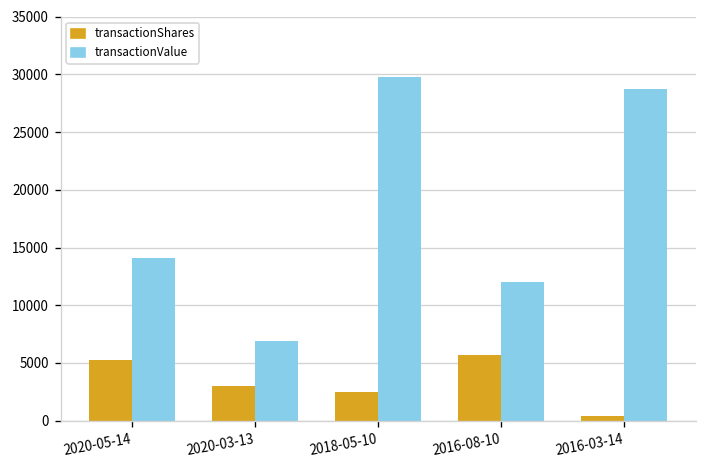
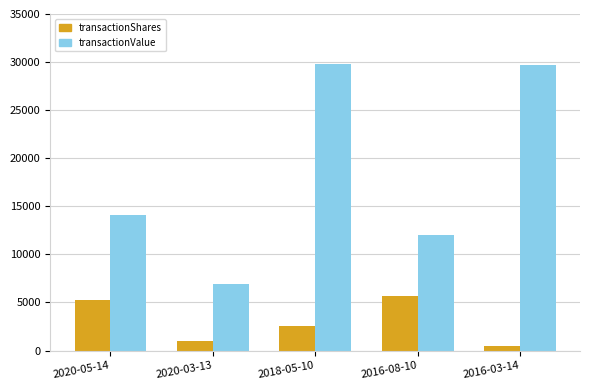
  {
    "transactionShares": {
      "2020-05-14": 5000,
-     "2020-03-13": 3000,
+     "2020-03-13": 1000,
      "2018-05-10": 3000,
      "2016-08-10": 6000,
      "2016-03-14": 0
    },
    "transactionValue": {
      "2020-05-14": 14000,
      "2020-03-13": 7000,
      "2018-05-10": 30000,
      "2016-08-10": 12000,
-     "2016-03-14": 29000
+     "2016-03-14": 30000
    }
  }
